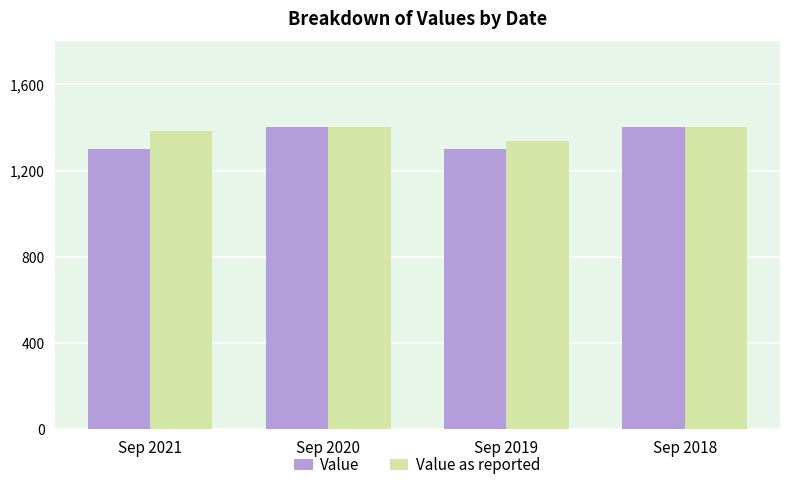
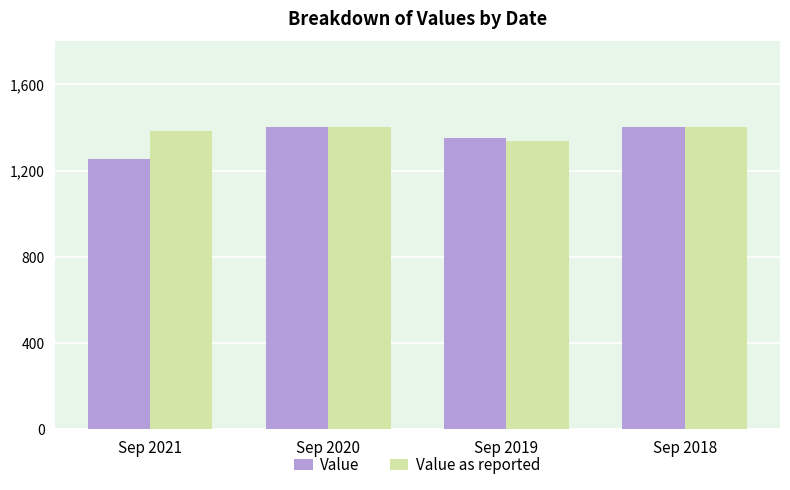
  {
    "Value": {
-     "Sep 2021": "1,300",
+     "Sep 2021": "1,260",
      "Sep 2020": "1,400",
-     "Sep 2019": "1,300",
+     "Sep 2019": "1,350",
      "Sep 2018": "1,400"
    },
    "Value as reported": {
      "Sep 2021": "1,390",
      "Sep 2020": "1,400",
      "Sep 2019": "1,340",
      "Sep 2018": "1,400"
    }
  }
